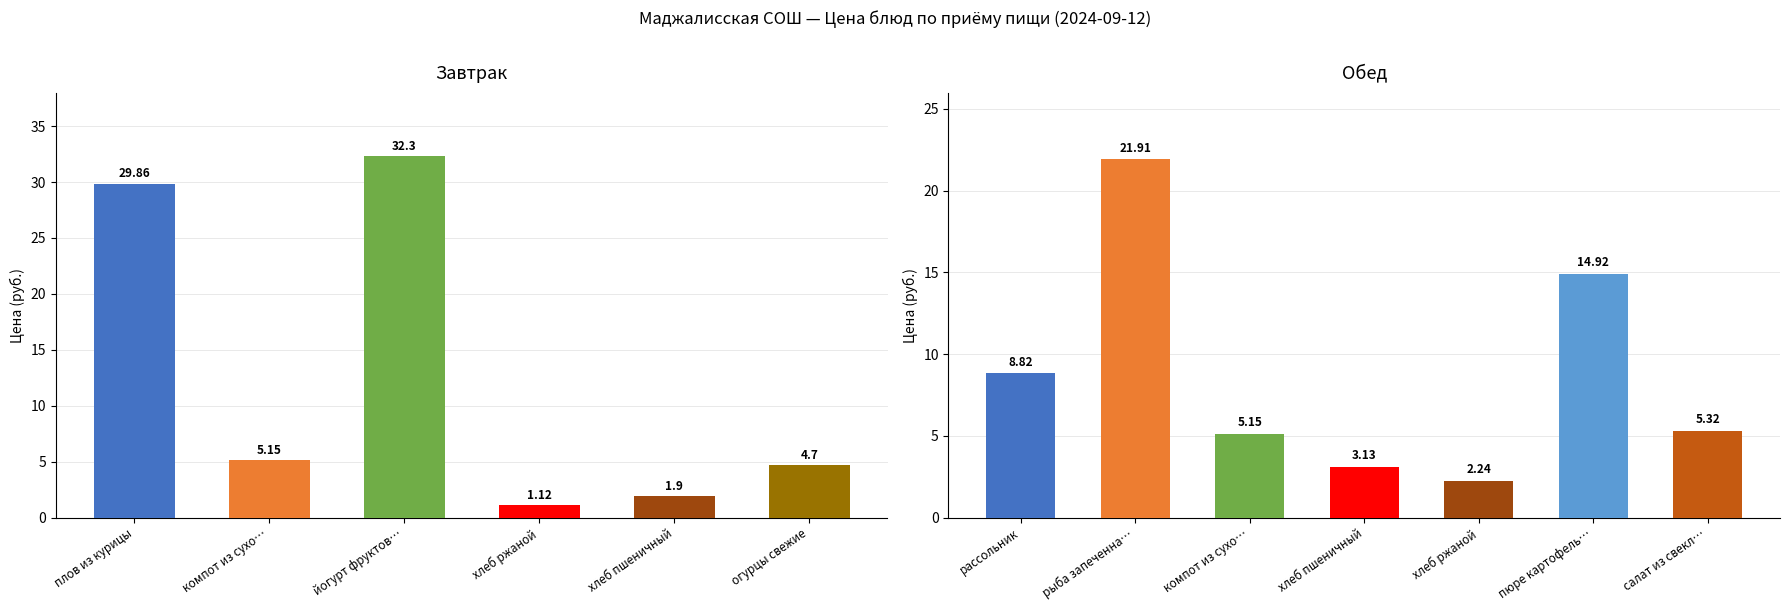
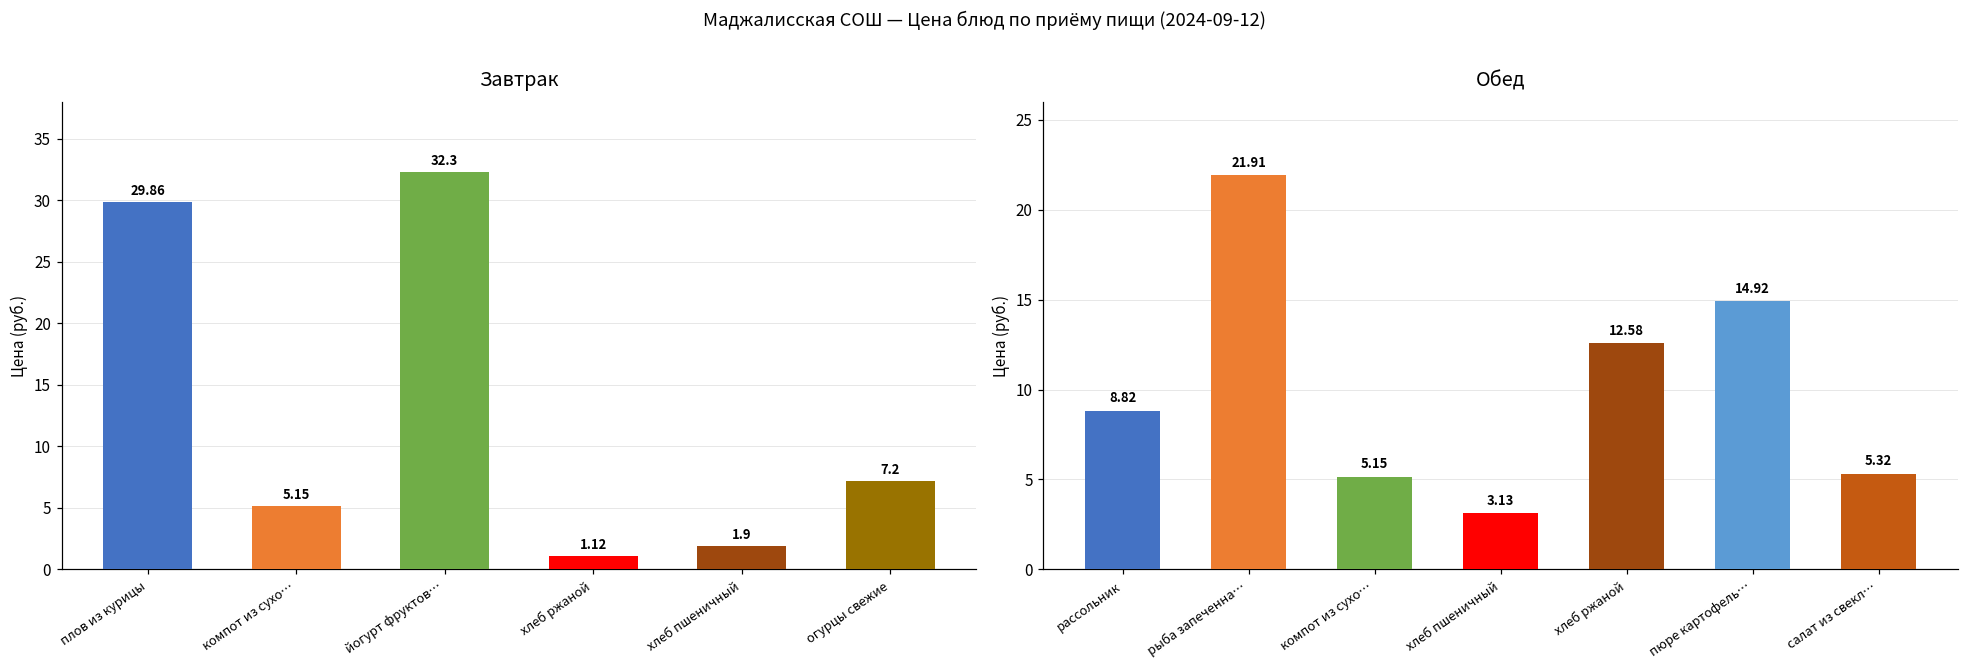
  {
    "Завтрак": {
      "плов из курицы": 29.86,
      "компот из сухо…": 5.15,
      "йогурт фруктов…": 32.3,
      "хлеб ржаной": 1.12,
      "хлеб пшеничный": 1.9,
-     "огурцы свежие": 4.7
+     "огурцы свежие": 7.2
    },
    "Обед": {
      "рассольник": 8.82,
      "рыба запеченна…": 21.91,
      "компот из сухо…": 5.15,
      "хлеб пшеничный": 3.13,
-     "хлеб ржаной": 2.24,
+     "хлеб ржаной": 12.58,
      "пюре картофель…": 14.92,
      "салат из свекл…": 5.32
    }
  }
